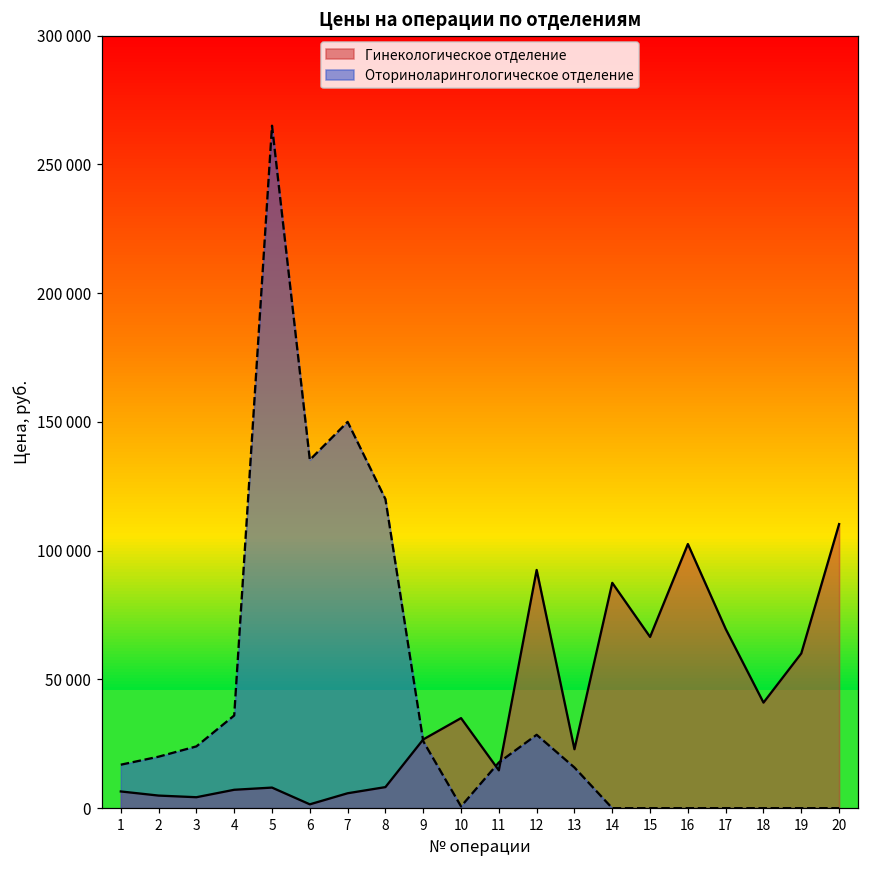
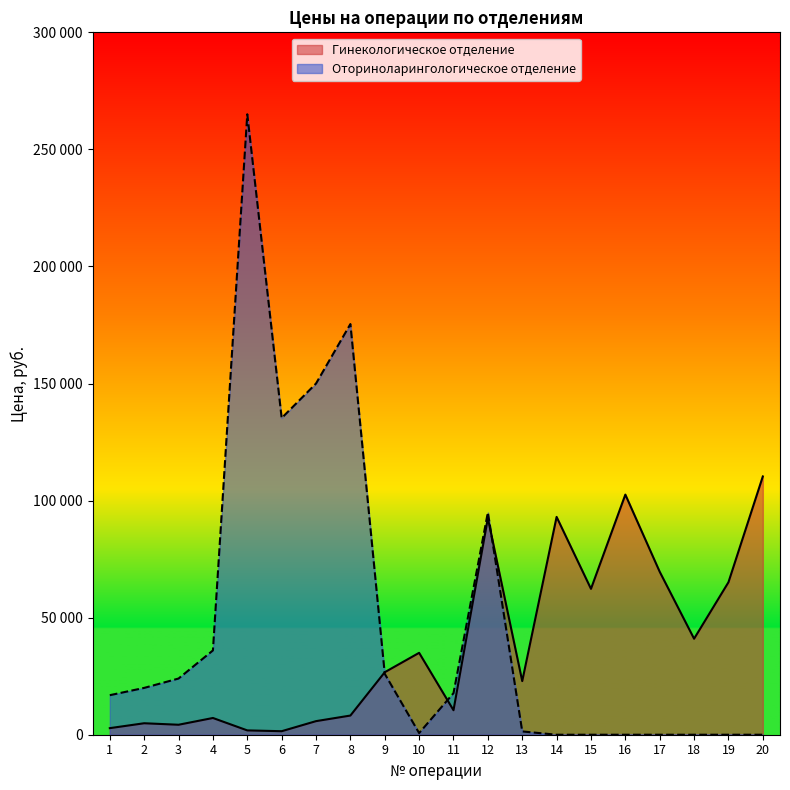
  {
    "Гинекологическое отделение": {
-     "1": 7000,
+     "1": 3000,
      "2": 5000,
      "3": 4000,
      "4": 7000,
-     "5": 8000,
+     "5": 2000,
      "6": 2000,
      "7": 6000,
      "8": 8000,
      "10": 35000,
-     "11": 15000,
+     "11": 10000,
      "12": 93000,
      "13": 23000,
-     "14": 88000,
-     "15": 67000,
+     "14": 93000,
+     "15": 62000,
      "16": 103000,
      "17": 70000,
      "18": 41000,
-     "19": 60000,
+     "19": 65000,
      "20": 110000
    },
    "Оториноларингологическое отделение": {
      "1": 17000,
      "2": 20000,
      "3": 24000,
      "4": 36000,
      "5": 265000,
      "6": 135000,
      "7": 150000,
-     "8": 120000,
+     "8": 175000,
      "10": 1000,
      "11": 18000,
-     "12": 29000,
-     "13": 16000,
+     "12": 95000,
+     "13": 1000,
      "14": 0,
      "15": 0,
      "16": 0,
      "17": 0,
      "18": 0,
      "19": 0,
      "20": 0
    }
  }
